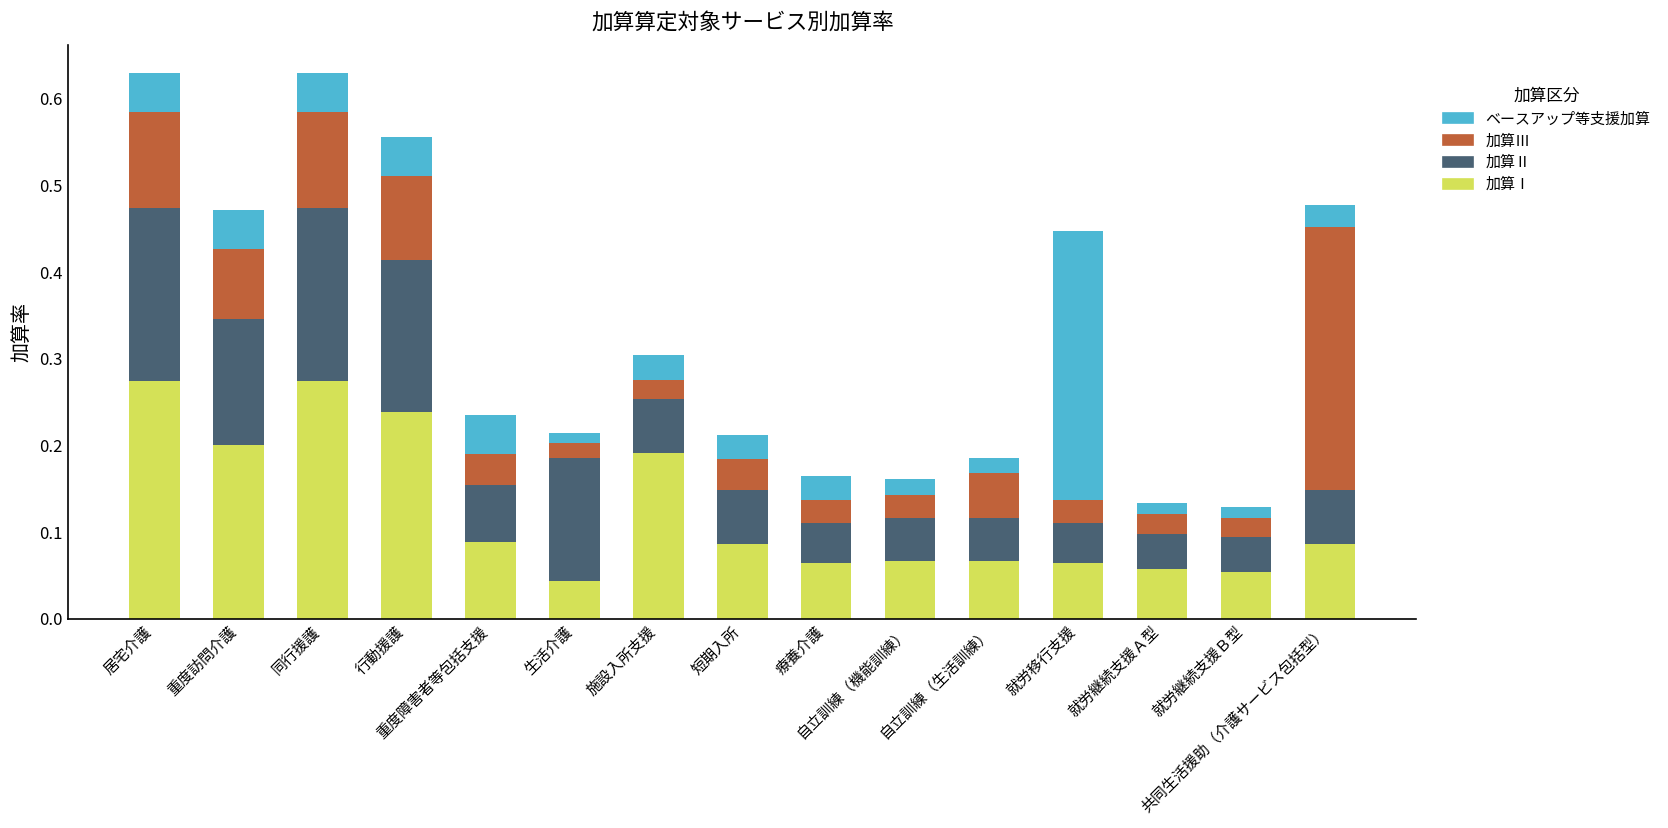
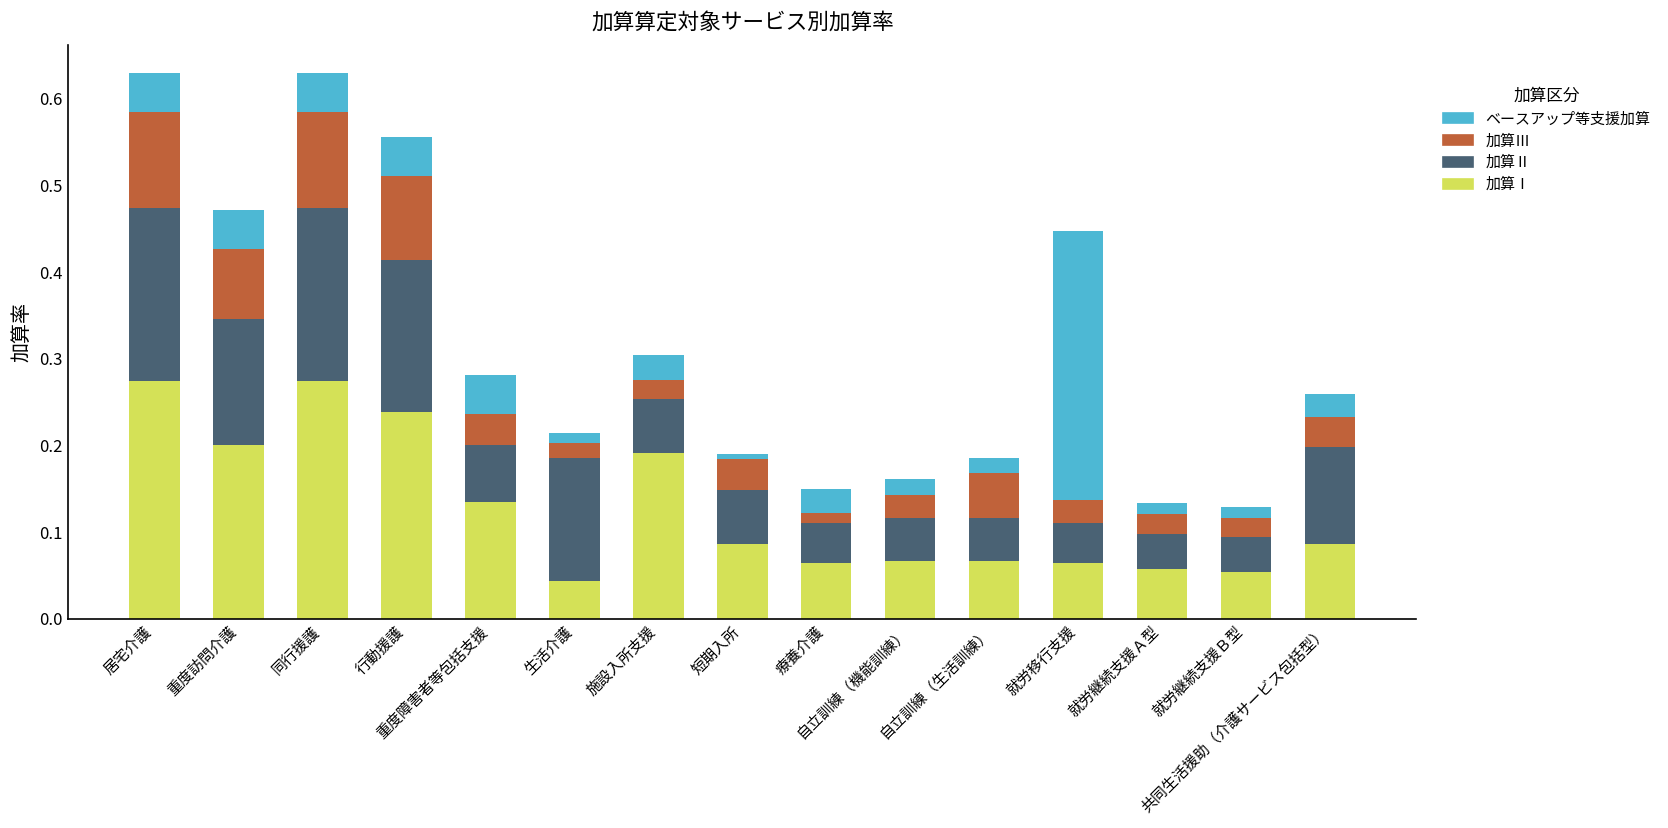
  {
    "加算Ⅰ": {
      "居宅介護": 0.27,
      "重度訪問介護": 0.20,
      "同行援護": 0.27,
      "行動援護": 0.24,
-     "重度障害者等包括支援": 0.09,
+     "重度障害者等包括支援": 0.14,
      "生活介護": 0.04,
      "施設入所支援": 0.19,
      "短期入所": 0.09,
      "療養介護": 0.06,
      "自立訓練（機能訓練）": 0.07,
      "自立訓練（生活訓練）": 0.07,
      "就労移行支援": 0.06,
      "就労継続支援Ａ型": 0.06,
      "就労継続支援Ｂ型": 0.05,
      "共同生活援助（介護サービス包括型）": 0.09
    },
    "加算Ⅱ": {
      "居宅介護": 0.20,
      "重度訪問介護": 0.15,
      "同行援護": 0.20,
      "行動援護": 0.18,
      "重度障害者等包括支援": 0.07,
      "生活介護": 0.14,
      "施設入所支援": 0.06,
      "短期入所": 0.06,
      "療養介護": 0.05,
      "自立訓練（機能訓練）": 0.05,
      "自立訓練（生活訓練）": 0.05,
      "就労移行支援": 0.05,
      "就労継続支援Ａ型": 0.04,
      "就労継続支援Ｂ型": 0.04,
-     "共同生活援助（介護サービス包括型）": 0.06
+     "共同生活援助（介護サービス包括型）": 0.11
    },
    "加算Ⅲ": {
      "居宅介護": 0.11,
      "重度訪問介護": 0.08,
      "同行援護": 0.11,
      "行動援護": 0.10,
      "重度障害者等包括支援": 0.04,
      "生活介護": 0.02,
      "施設入所支援": 0.02,
      "短期入所": 0.03,
-     "療養介護": 0.03,
+     "療養介護": 0.01,
      "自立訓練（機能訓練）": 0.03,
      "自立訓練（生活訓練）": 0.05,
      "就労移行支援": 0.03,
      "就労継続支援Ａ型": 0.02,
      "就労継続支援Ｂ型": 0.02,
-     "共同生活援助（介護サービス包括型）": 0.30
+     "共同生活援助（介護サービス包括型）": 0.03
    },
    "ベースアップ等支援加算": {
      "居宅介護": 0.05,
      "重度訪問介護": 0.05,
      "同行援護": 0.05,
      "行動援護": 0.05,
      "重度障害者等包括支援": 0.05,
      "生活介護": 0.01,
      "施設入所支援": 0.03,
-     "短期入所": 0.03,
+     "短期入所": 0.01,
      "療養介護": 0.03,
      "自立訓練（機能訓練）": 0.02,
      "自立訓練（生活訓練）": 0.02,
      "就労移行支援": 0.31,
      "就労継続支援Ａ型": 0.01,
      "就労継続支援Ｂ型": 0.01,
      "共同生活援助（介護サービス包括型）": 0.03
    }
  }
